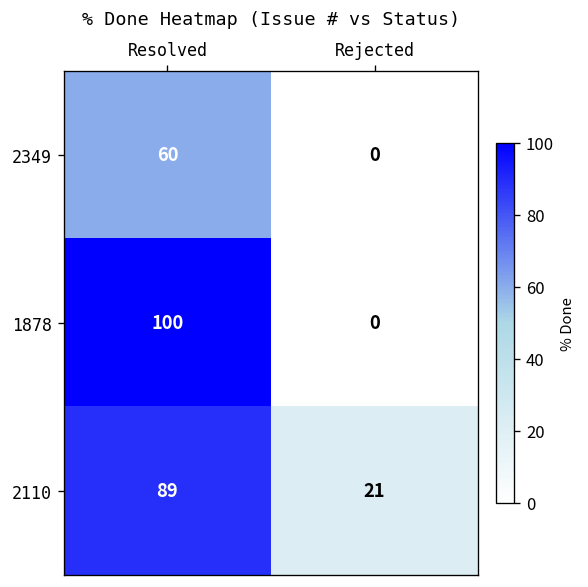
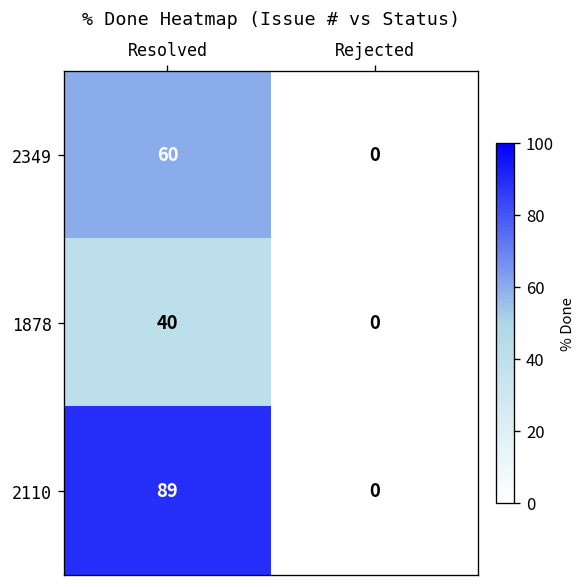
  {
    "2349": {
      "Resolved": 60,
      "Rejected": 0
    },
    "1878": {
-     "Resolved": 100,
+     "Resolved": 40,
      "Rejected": 0
    },
    "2110": {
      "Resolved": 89,
-     "Rejected": 21
+     "Rejected": 0
    }
  }
